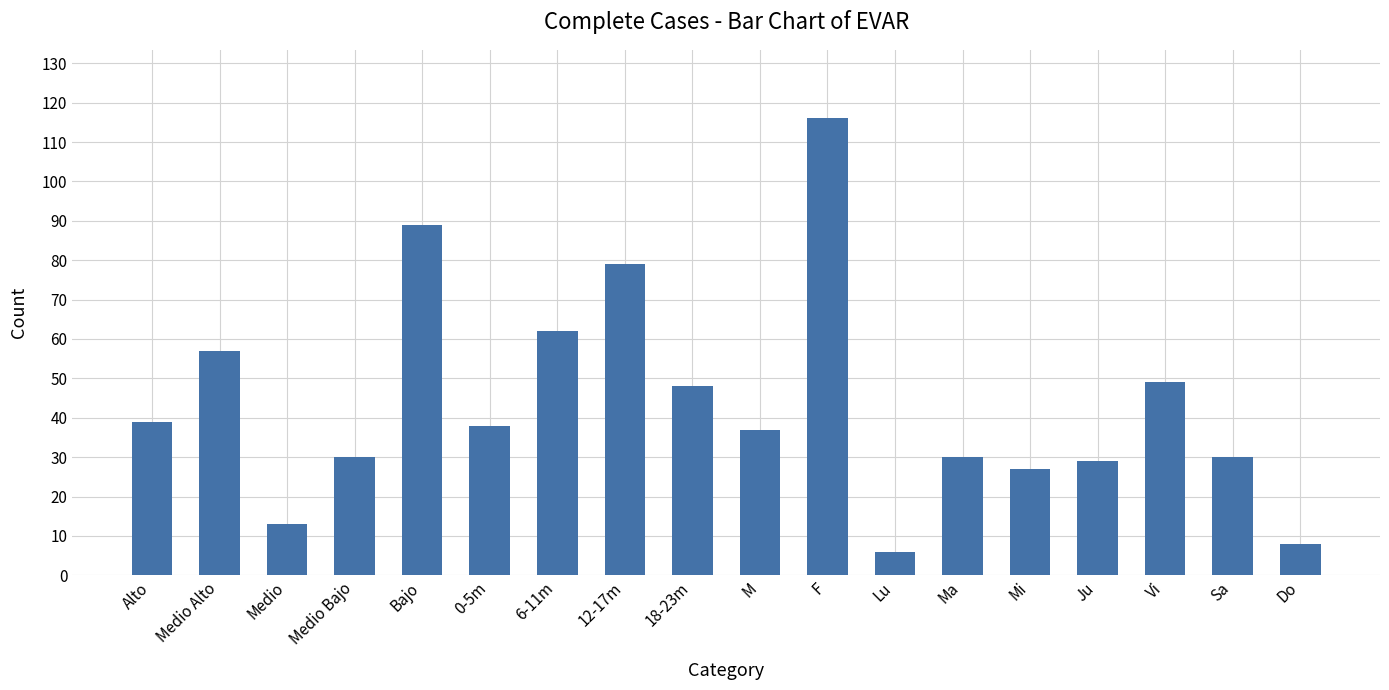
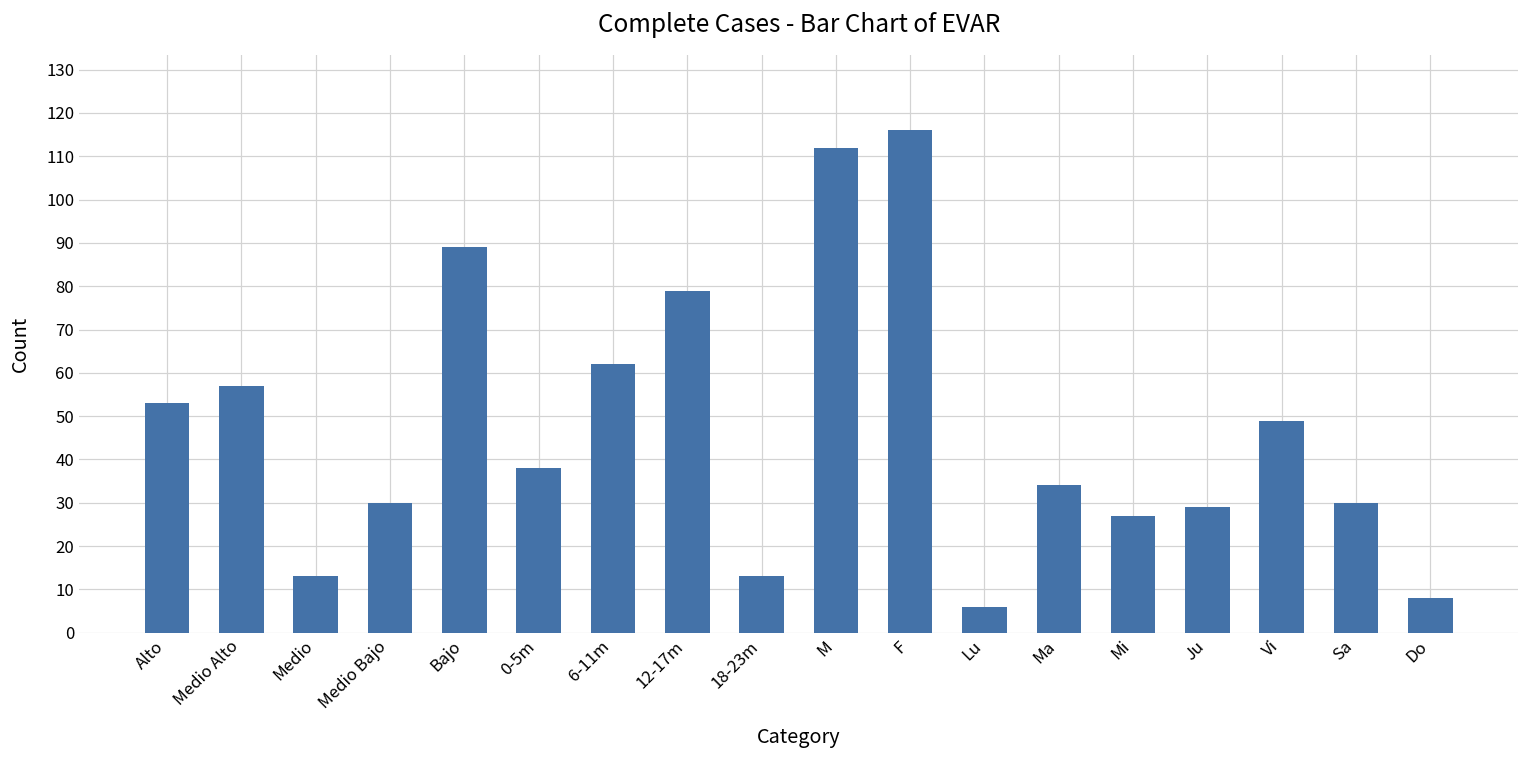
  {
-   "Alto": 39,
+   "Alto": 53,
    "Medio Alto": 57,
    "Medio": 13,
    "Medio Bajo": 30,
    "Bajo": 89,
    "0-5m": 38,
    "6-11m": 62,
    "12-17m": 79,
-   "18-23m": 48,
-   "M": 37,
+   "18-23m": 13,
+   "M": 112,
    "F": 116,
    "Lu": 6,
-   "Ma": 30,
+   "Ma": 34,
    "Mi": 27,
    "Ju": 29,
    "Vi": 49,
    "Sa": 30,
    "Do": 8
  }
